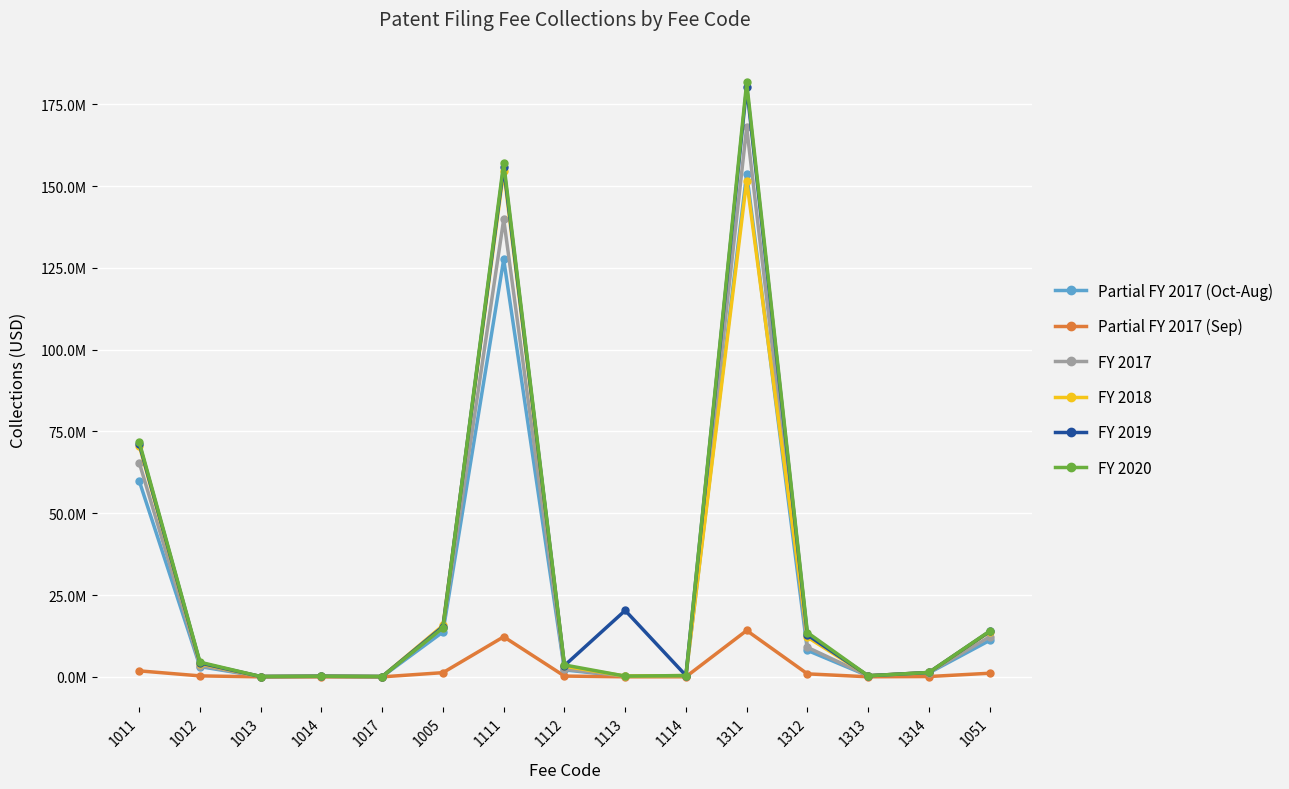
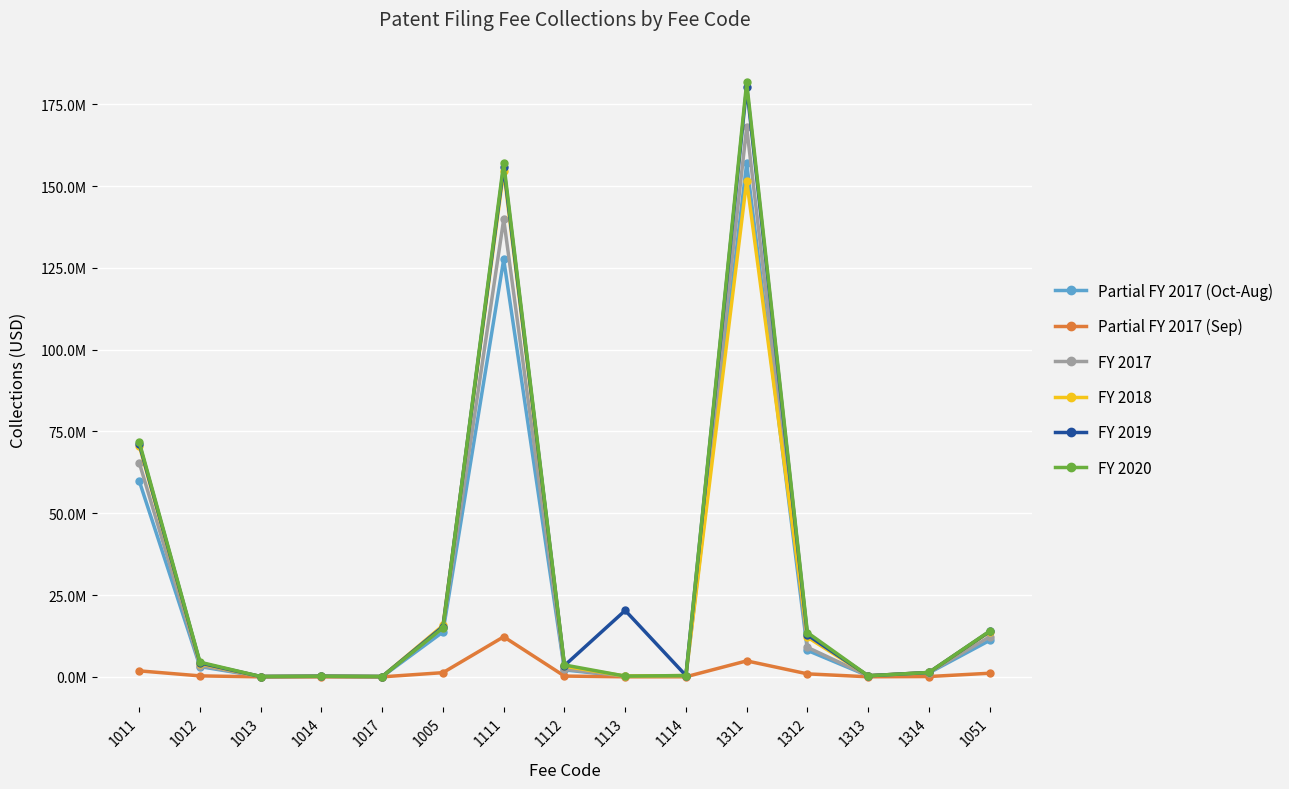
  {
    "Partial FY 2017 (Oct-Aug)": {
      "1011": 60000000,
      "1005": 14000000,
      "1111": 128000000,
-     "1311": 154000000,
+     "1311": 157000000,
      "1312": 8000000,
      "1051": 11000000
    },
    "Partial FY 2017 (Sep)": {
      "1011": 2000000,
      "1012": 0,
      "1005": 1000000,
      "1111": 12000000,
      "1112": 0,
-     "1311": 14000000,
+     "1311": 5000000,
      "1312": 1000000,
      "1314": 0,
      "1051": 1000000
    },
    "FY 2017": {
      "1011": 65000000,
      "1111": 140000000,
      "1311": 168000000,
      "1312": 9000000,
      "1051": 12000000
    },
    "FY 2018": {
      "1111": 155000000,
      "1311": 152000000
    },
    "FY 2019": {
      "1111": 156000000,
      "1113": 20000000,
      "1311": 180000000
    },
    "FY 2020": {
      "1111": 157000000,
      "1311": 182000000
    }
  }
